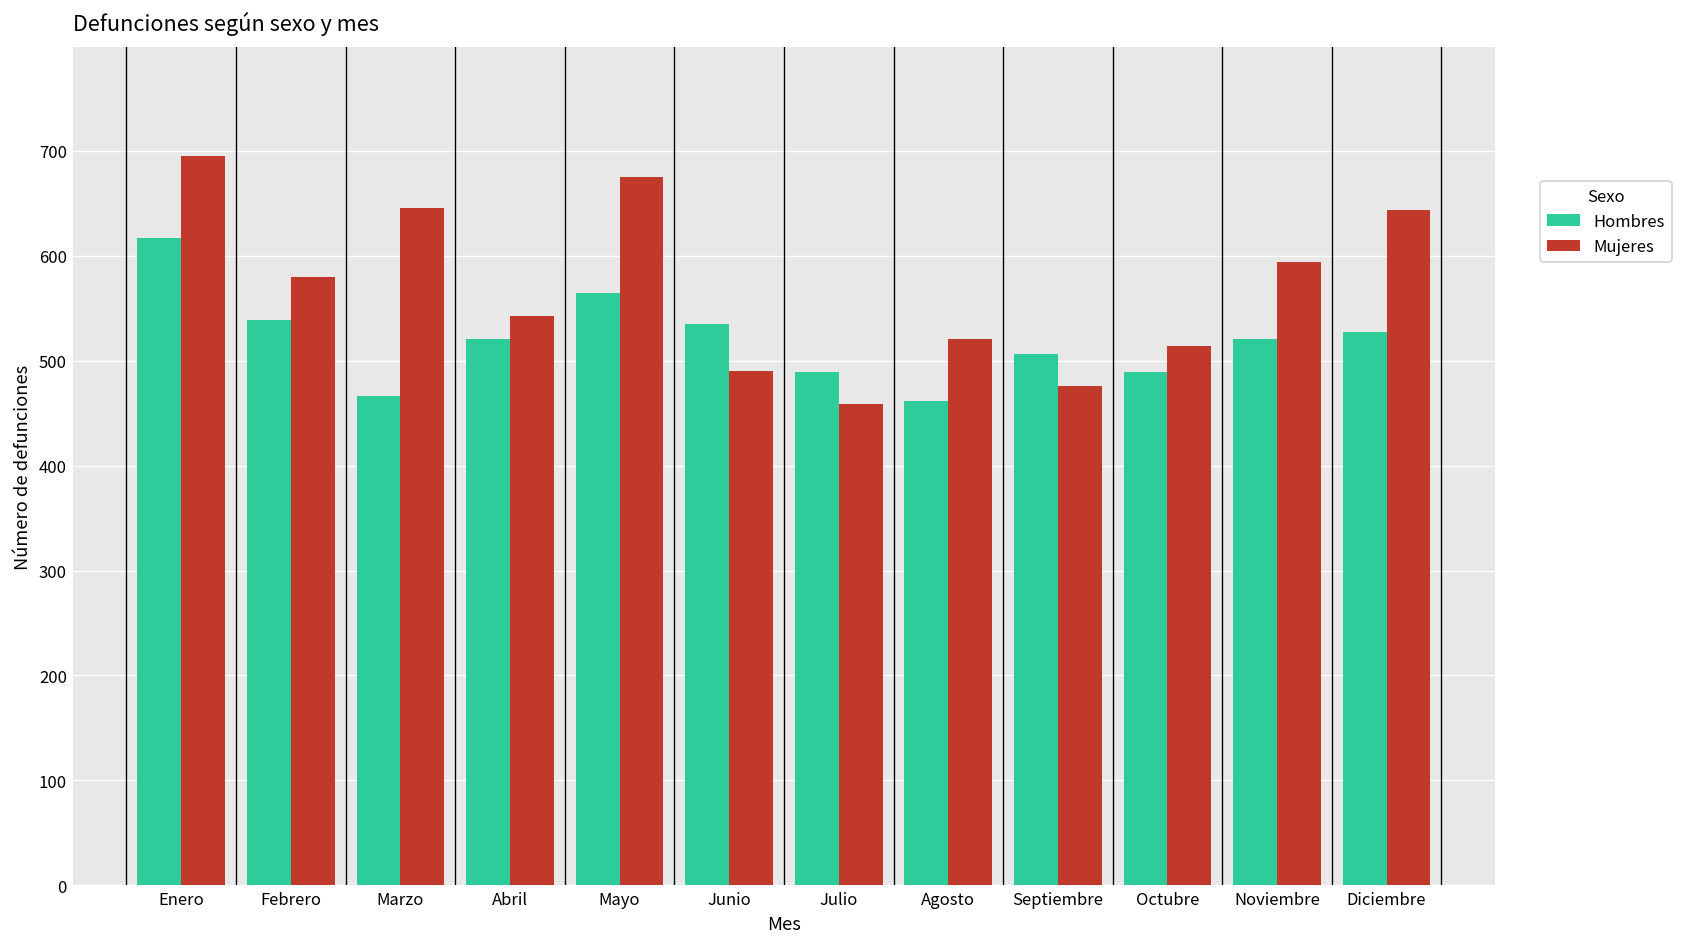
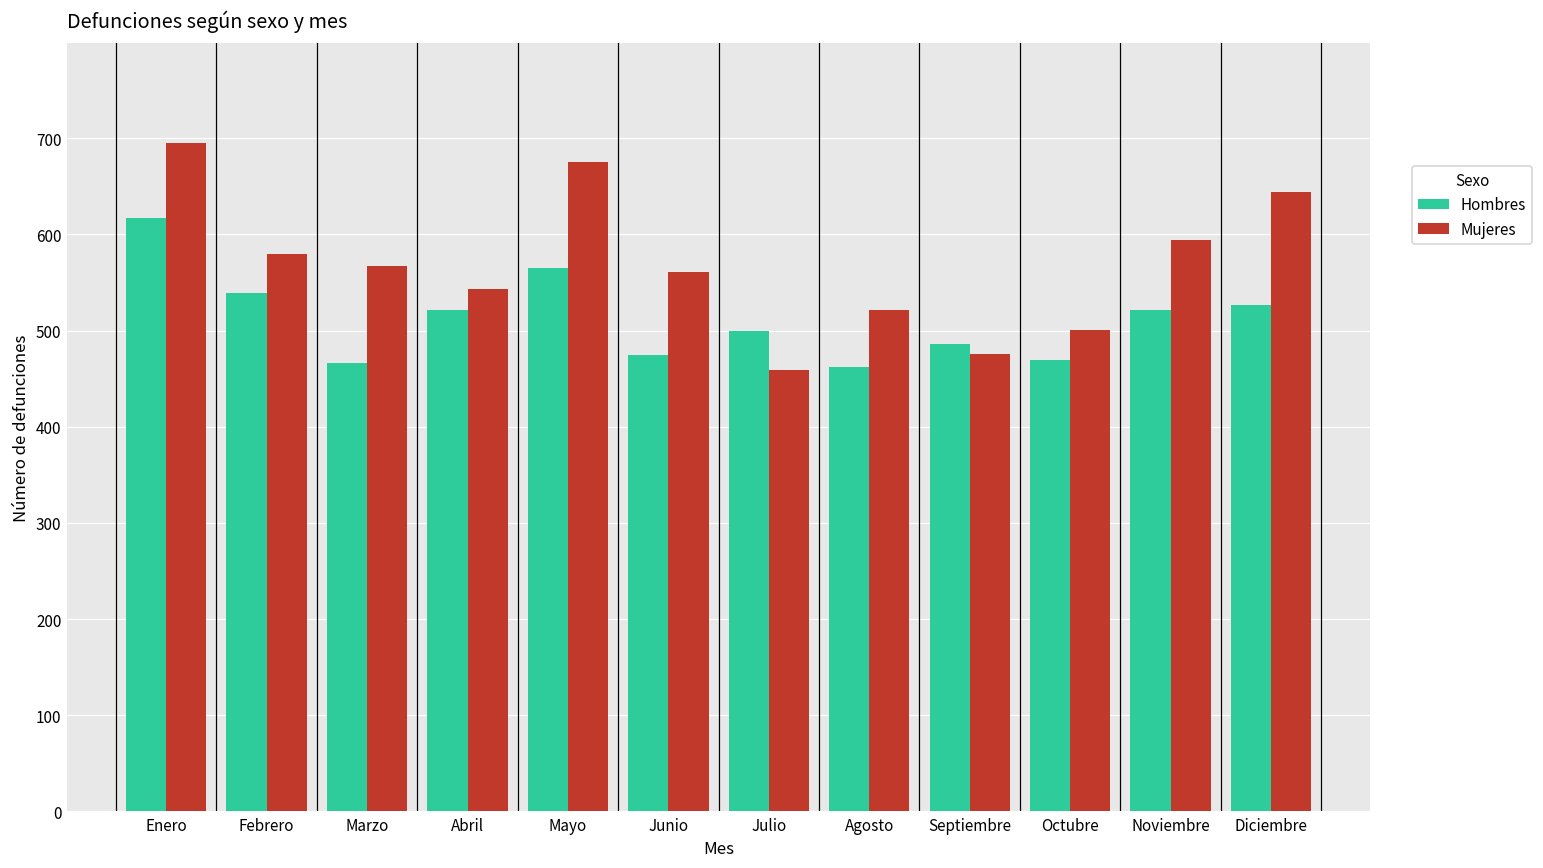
  {
    "Hombres": {
      "Enero": 620,
      "Febrero": 540,
      "Marzo": 470,
      "Abril": 520,
      "Mayo": 570,
-     "Junio": 540,
-     "Julio": 490,
+     "Junio": 480,
+     "Julio": 500,
      "Agosto": 460,
-     "Septiembre": 510,
-     "Octubre": 490,
+     "Septiembre": 490,
+     "Octubre": 470,
      "Noviembre": 520,
      "Diciembre": 530
    },
    "Mujeres": {
      "Enero": 700,
      "Febrero": 580,
-     "Marzo": 650,
+     "Marzo": 570,
      "Abril": 540,
      "Mayo": 680,
-     "Junio": 490,
+     "Junio": 560,
      "Julio": 460,
      "Agosto": 520,
      "Septiembre": 480,
-     "Octubre": 510,
+     "Octubre": 500,
      "Noviembre": 590,
      "Diciembre": 640
    }
  }
